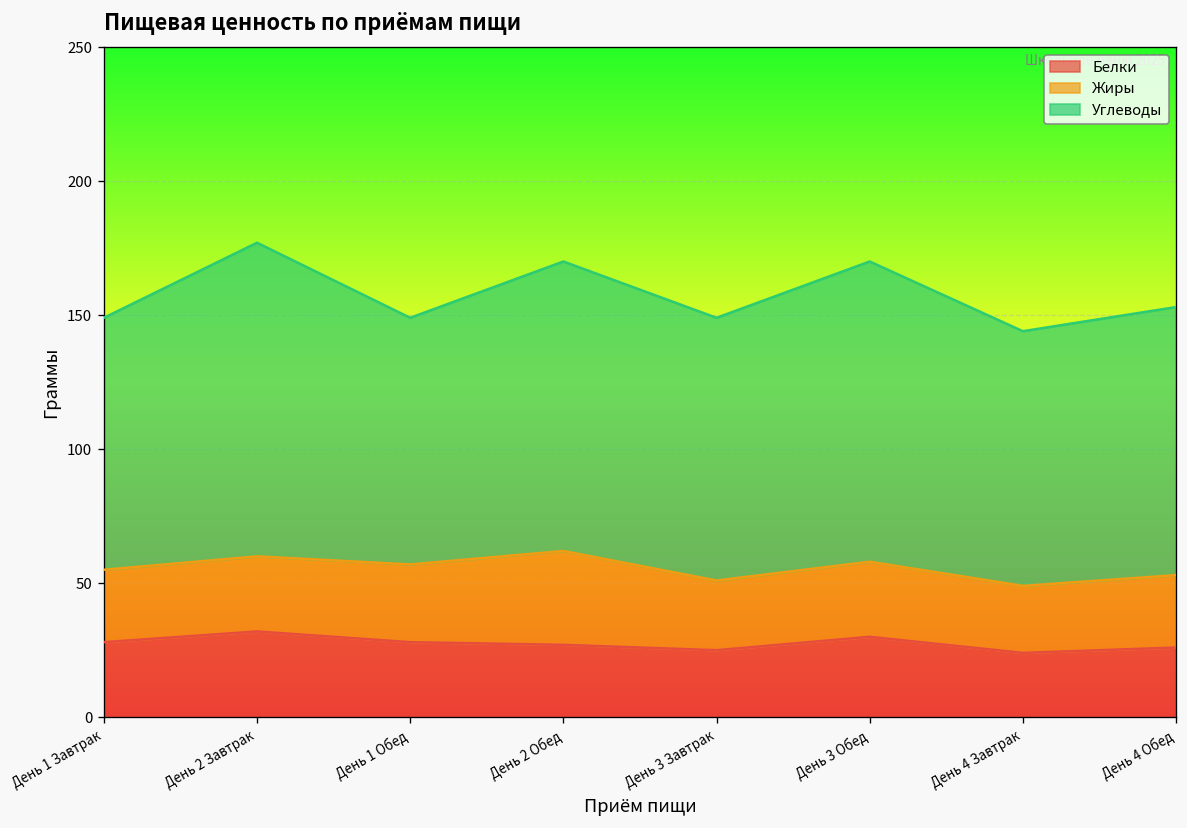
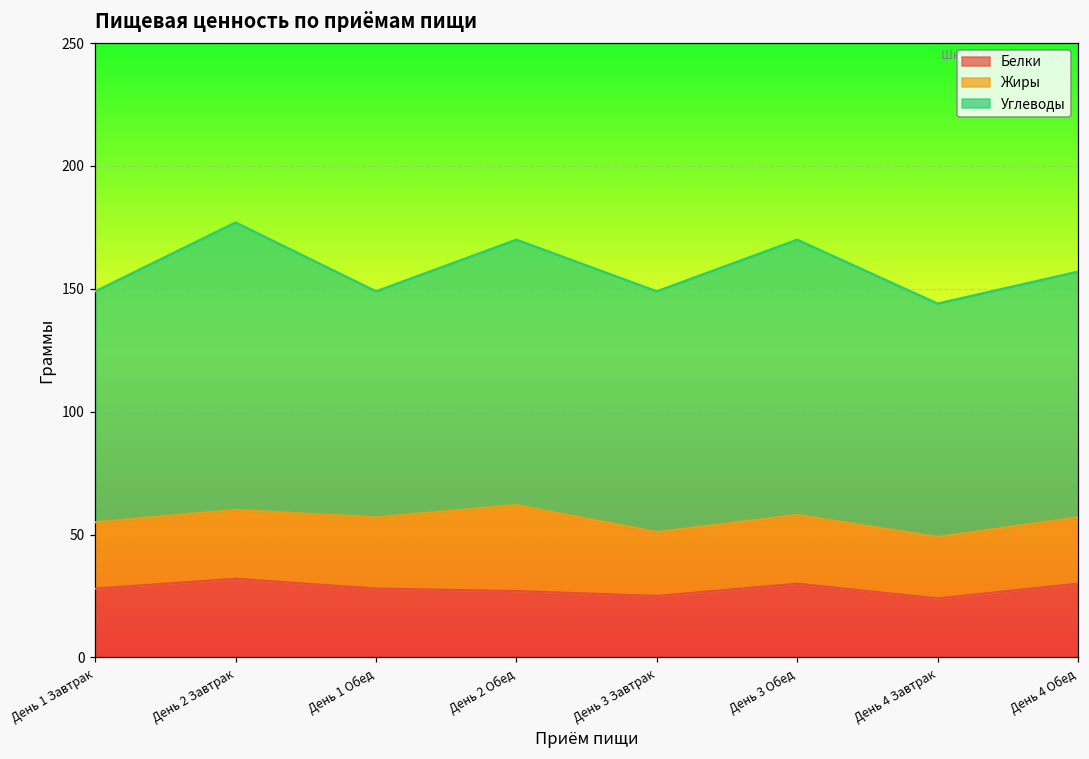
  {
    "Белки": {
      "День 1 Завтрак": 28,
      "День 2 Завтрак": 32,
      "День 1 Обед": 28,
      "День 2 Обед": 27,
      "День 3 Завтрак": 25,
      "День 3 Обед": 30,
      "День 4 Завтрак": 24,
-     "День 4 Обед": 26
+     "День 4 Обед": 30
    },
    "Жиры": {
      "День 1 Завтрак": 27,
      "День 2 Завтрак": 28,
      "День 1 Обед": 29,
      "День 2 Обед": 35,
      "День 3 Завтрак": 26,
      "День 3 Обед": 28,
      "День 4 Завтрак": 25,
      "День 4 Обед": 27
    },
    "Углеводы": {
      "День 1 Завтрак": 94,
      "День 2 Завтрак": 117,
      "День 1 Обед": 92,
      "День 2 Обед": 108,
      "День 3 Завтрак": 98,
      "День 3 Обед": 112,
      "День 4 Завтрак": 95,
      "День 4 Обед": 100
    }
  }
